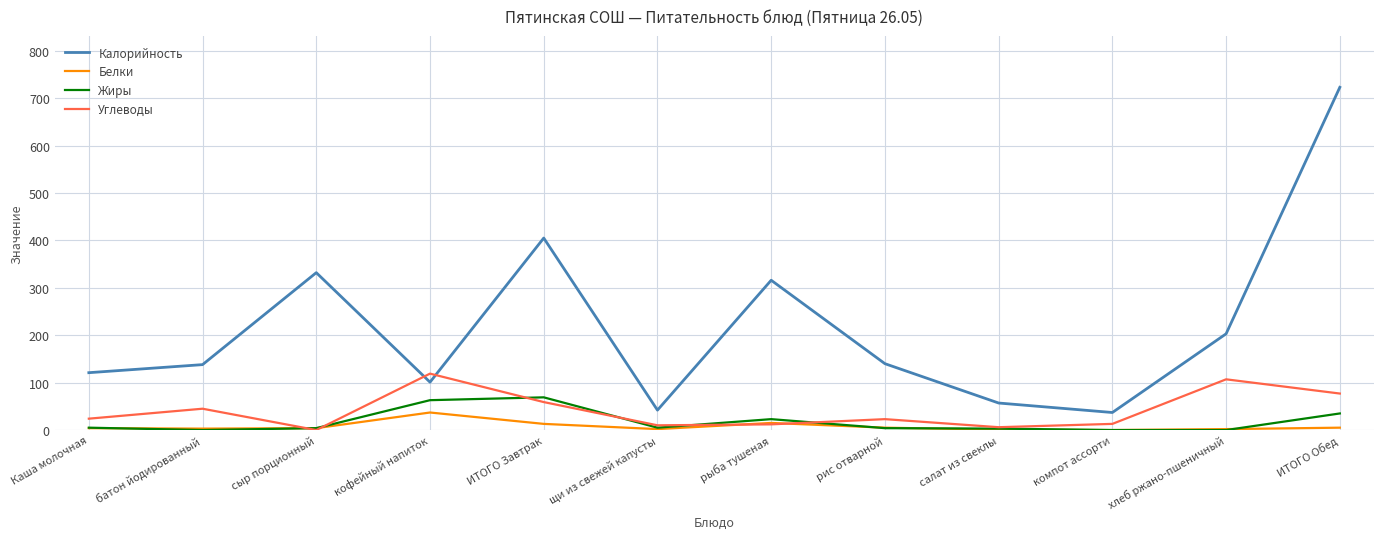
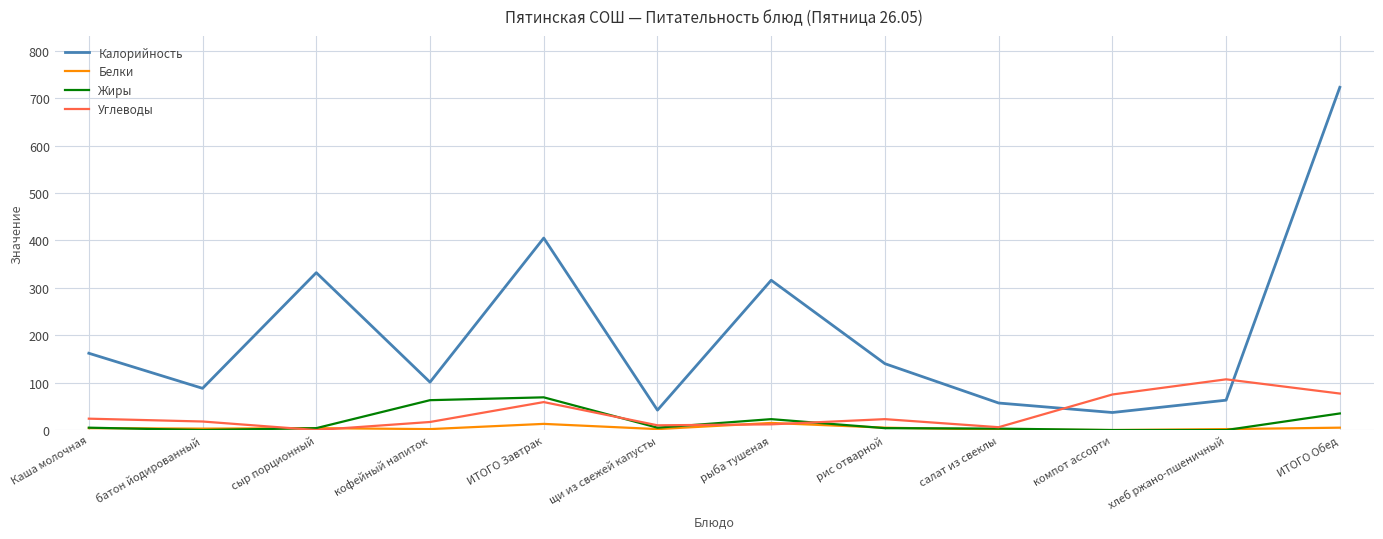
  {
    "Калорийность": {
-     "Каша молочная": 120,
-     "батон йодированный": 140,
+     "Каша молочная": 160,
+     "батон йодированный": 90,
      "сыр порционный": 330,
      "кофейный напиток": 100,
      "ИТОГО Завтрак": 410,
      "щи из свежей капусты": 40,
      "рыба тушеная": 320,
      "рис отварной": 140,
      "салат из свеклы": 60,
      "компот ассорти": 40,
-     "хлеб ржано-пшеничный": 200,
+     "хлеб ржано-пшеничный": 60,
      "ИТОГО Обед": 720
    },
    "Белки": {
-     "кофейный напиток": 40,
+     "кофейный напиток": 0,
      "ИТОГО Завтрак": 10,
      "ИТОГО Обед": 10
    },
    "Жиры": {
      "кофейный напиток": 60,
      "ИТОГО Завтрак": 70,
      "рыба тушеная": 20,
      "ИТОГО Обед": 40
    },
    "Углеводы": {
      "Каша молочная": 20,
-     "батон йодированный": 50,
-     "кофейный напиток": 120,
+     "батон йодированный": 20,
+     "кофейный напиток": 20,
      "ИТОГО Завтрак": 60,
      "рис отварной": 20,
-     "компот ассорти": 10,
+     "компот ассорти": 80,
      "хлеб ржано-пшеничный": 110,
      "ИТОГО Обед": 80
    }
  }
